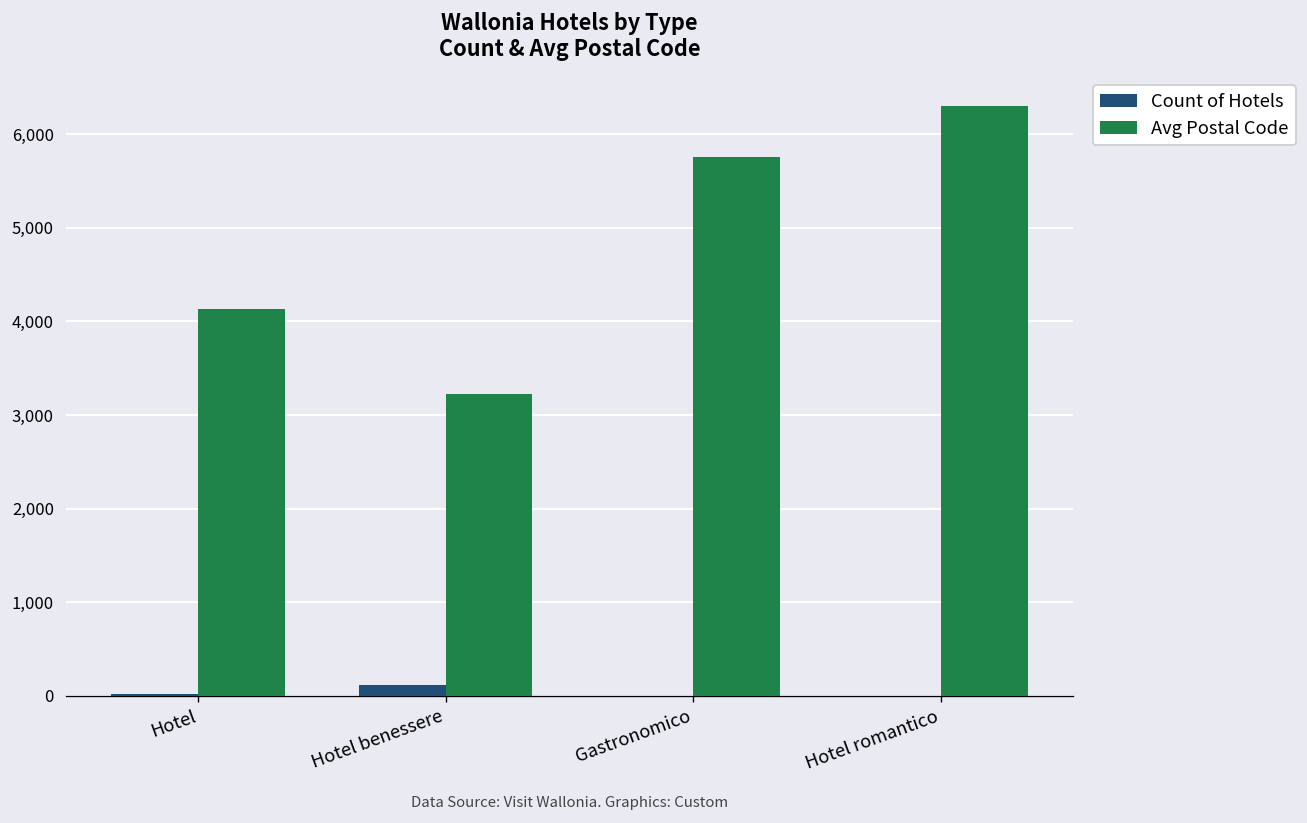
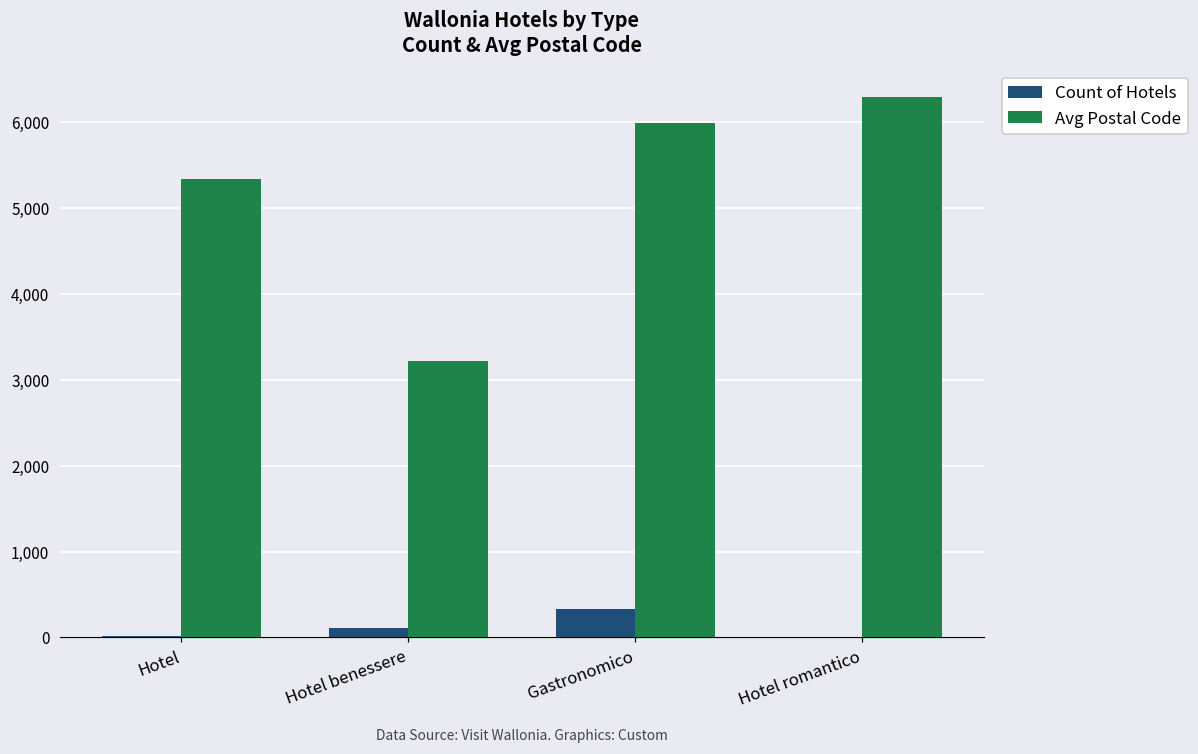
  {
    "Count of Hotels": {
      "Hotel benessere": "100",
-     "Gastronomico": "0"
+     "Gastronomico": "300"
    },
    "Avg Postal Code": {
-     "Hotel": "4,100",
+     "Hotel": "5,300",
      "Hotel benessere": "3,200",
-     "Gastronomico": "5,800",
+     "Gastronomico": "6,000",
      "Hotel romantico": "6,300"
    }
  }
